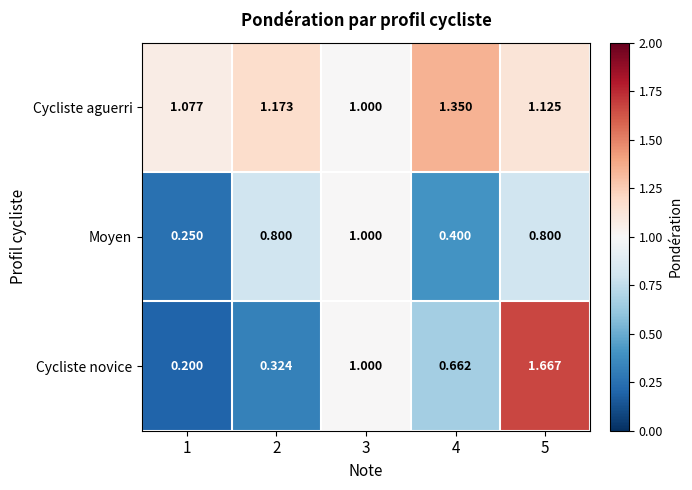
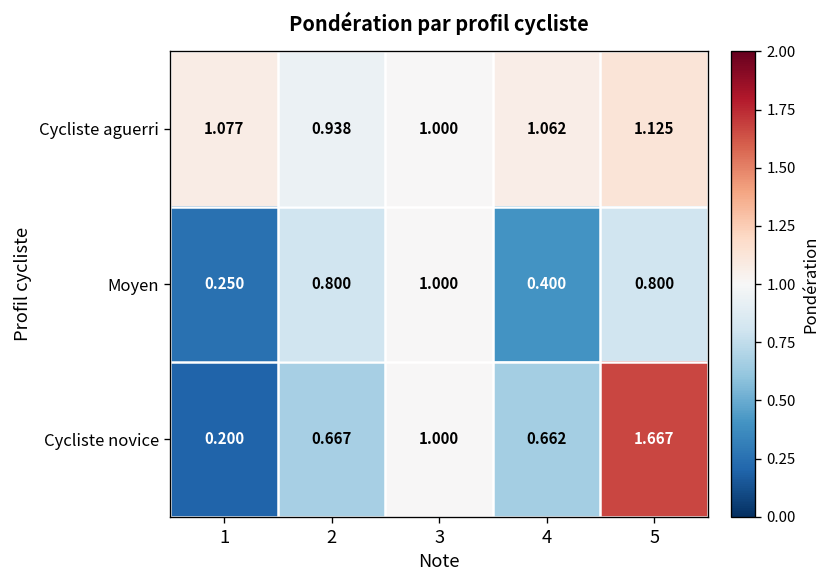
  {
    "Cycliste aguerri": {
      "1": 1.077,
-     "2": 1.173,
+     "2": 0.938,
      "3": 1.000,
-     "4": 1.350,
+     "4": 1.062,
      "5": 1.125
    },
    "Moyen": {
      "1": 0.250,
      "2": 0.800,
      "3": 1.000,
      "4": 0.400,
      "5": 0.800
    },
    "Cycliste novice": {
      "1": 0.200,
-     "2": 0.324,
+     "2": 0.667,
      "3": 1.000,
      "4": 0.662,
      "5": 1.667
    }
  }
